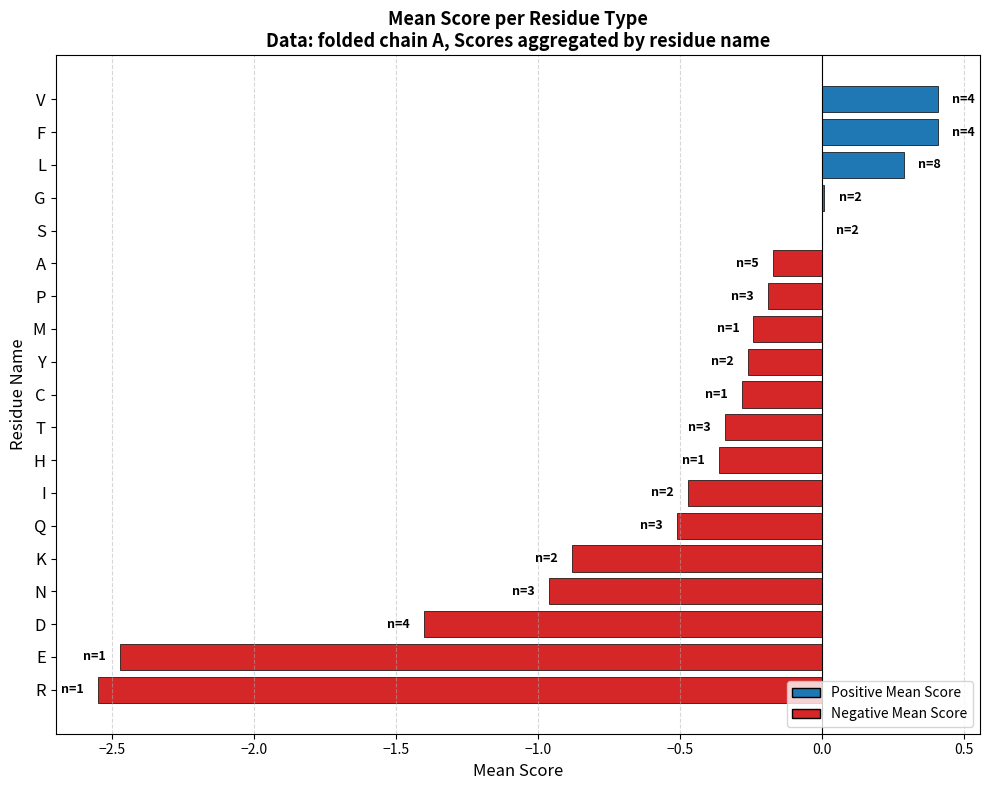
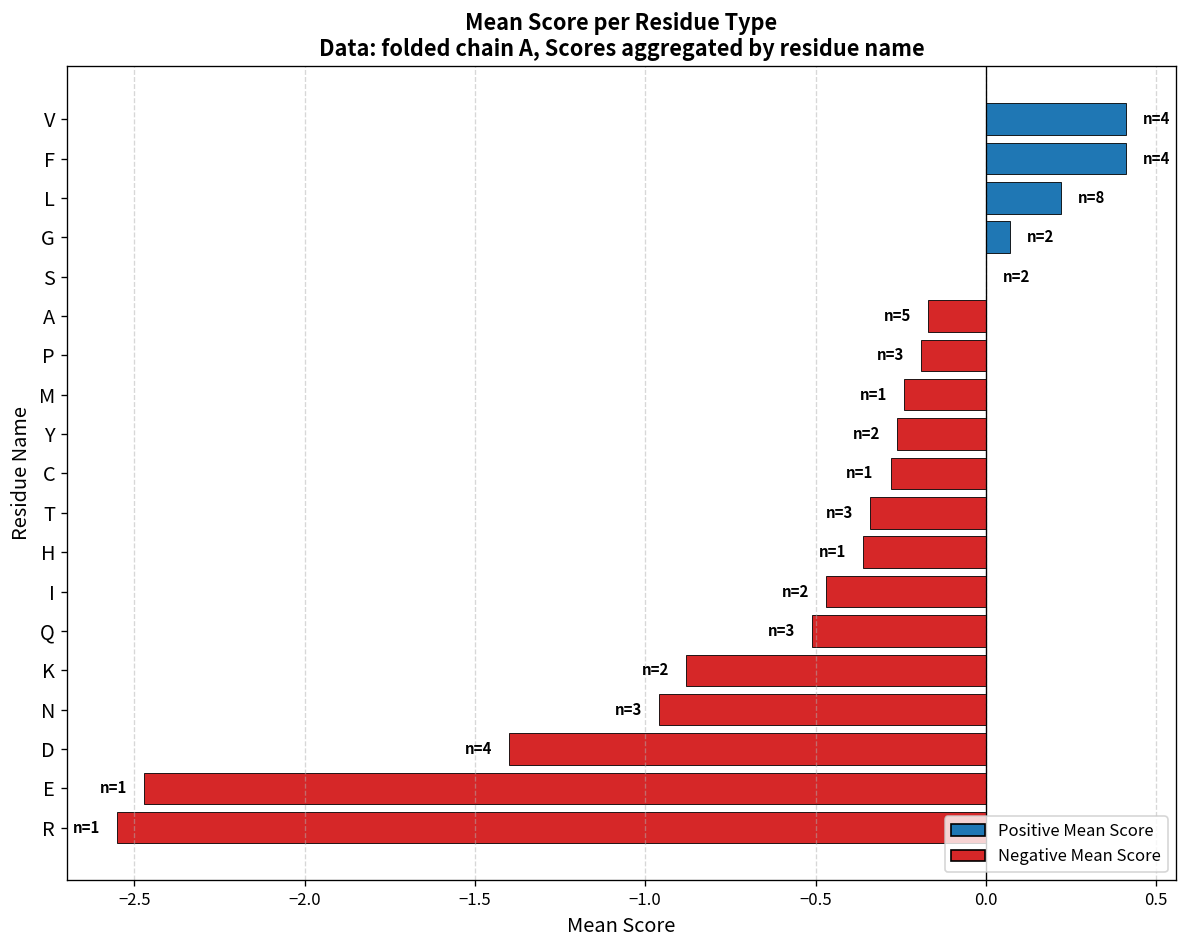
  {
-   "L": 0.29,
-   "G": 0.01
+   "L": 0.22,
+   "G": 0.07
  }
